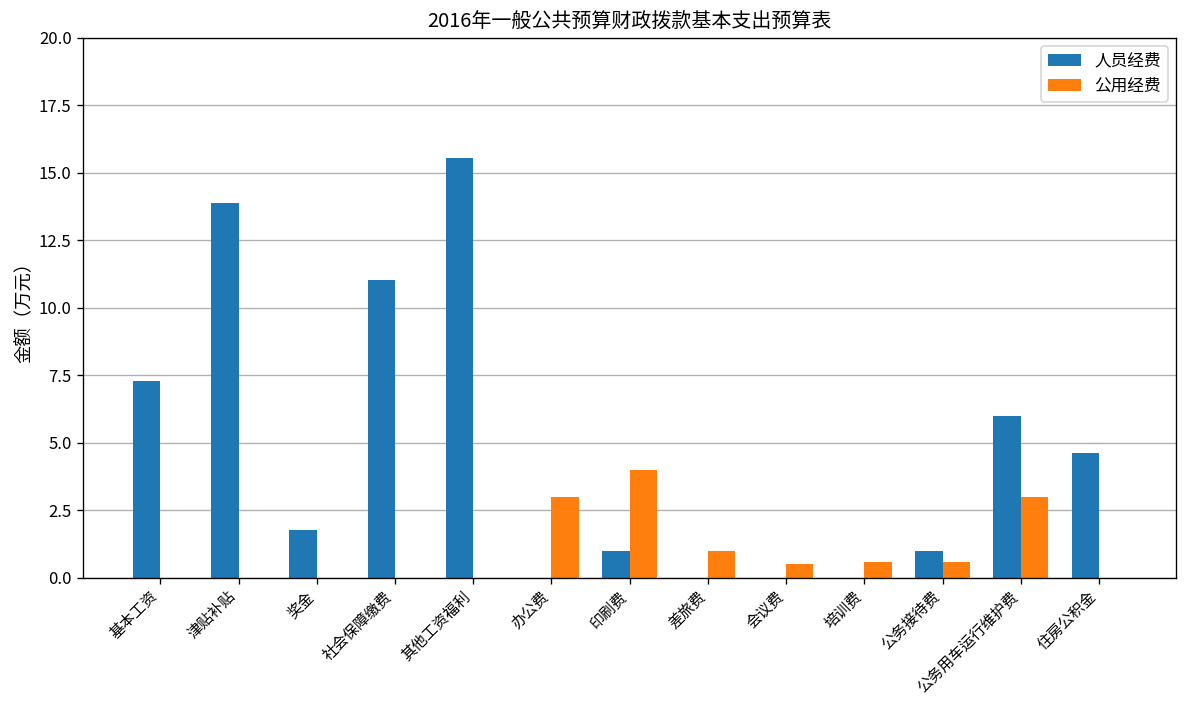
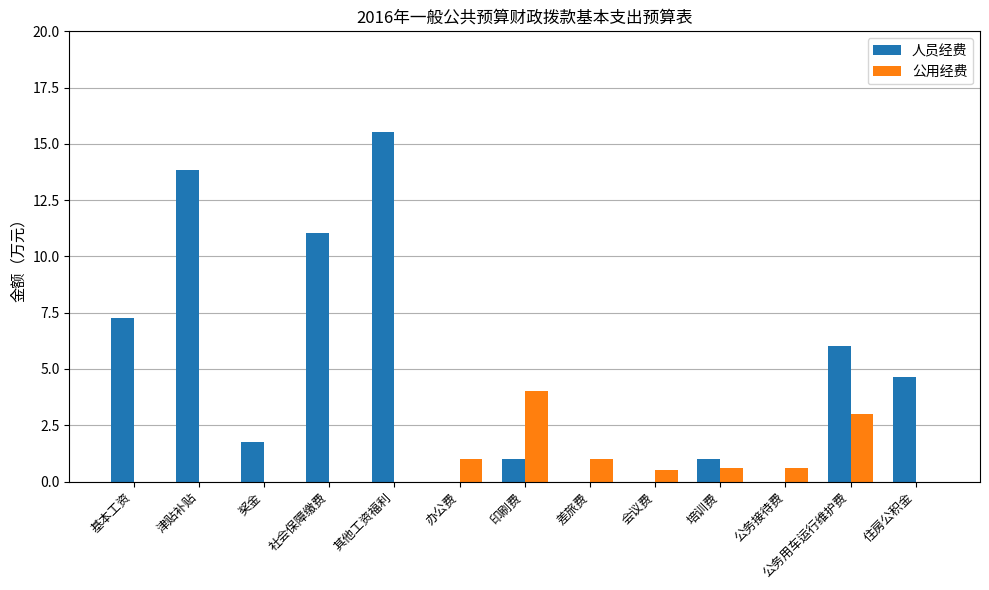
  {
    "人员经费": {
      "基本工资": 7.3,
      "津贴补贴": 13.9,
      "奖金": 1.8,
      "社会保障缴费": 11,
      "其他工资福利": 15.5,
      "办公费": 0,
      "印刷费": 1,
      "差旅费": 0,
      "会议费": 0,
-     "培训费": 0,
-     "公务接待费": 1,
+     "培训费": 1,
+     "公务接待费": 0,
      "公务用车运行维护费": 6,
      "住房公积金": 4.6
    },
    "公用经费": {
      "基本工资": 0,
      "津贴补贴": 0,
      "奖金": 0,
      "社会保障缴费": 0,
      "其他工资福利": 0,
-     "办公费": 3,
+     "办公费": 1,
      "印刷费": 4,
      "差旅费": 1,
      "会议费": 0.5,
      "培训费": 0.6,
      "公务接待费": 0.6,
      "公务用车运行维护费": 3,
      "住房公积金": 0
    }
  }
